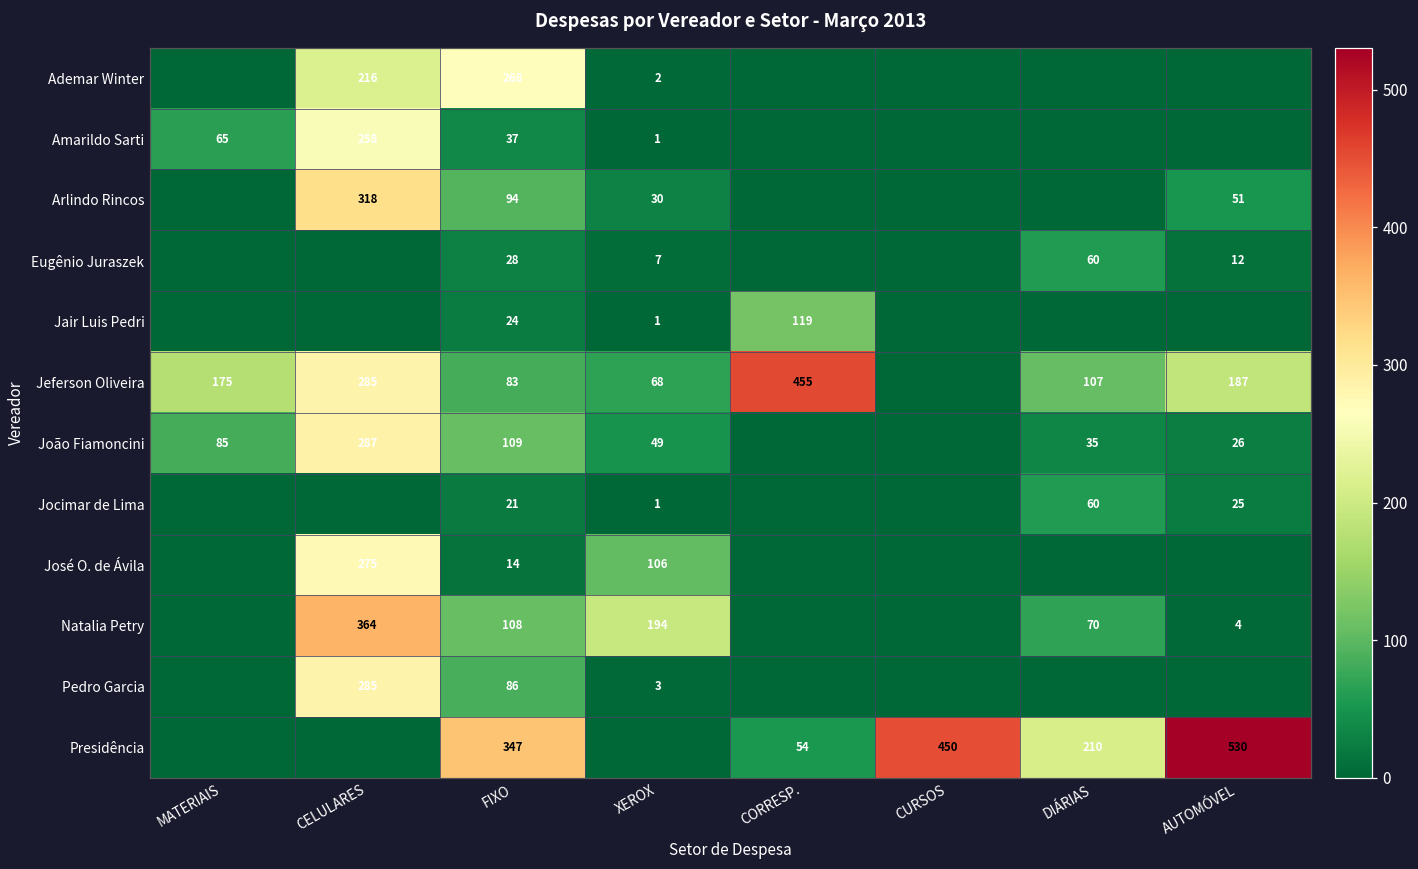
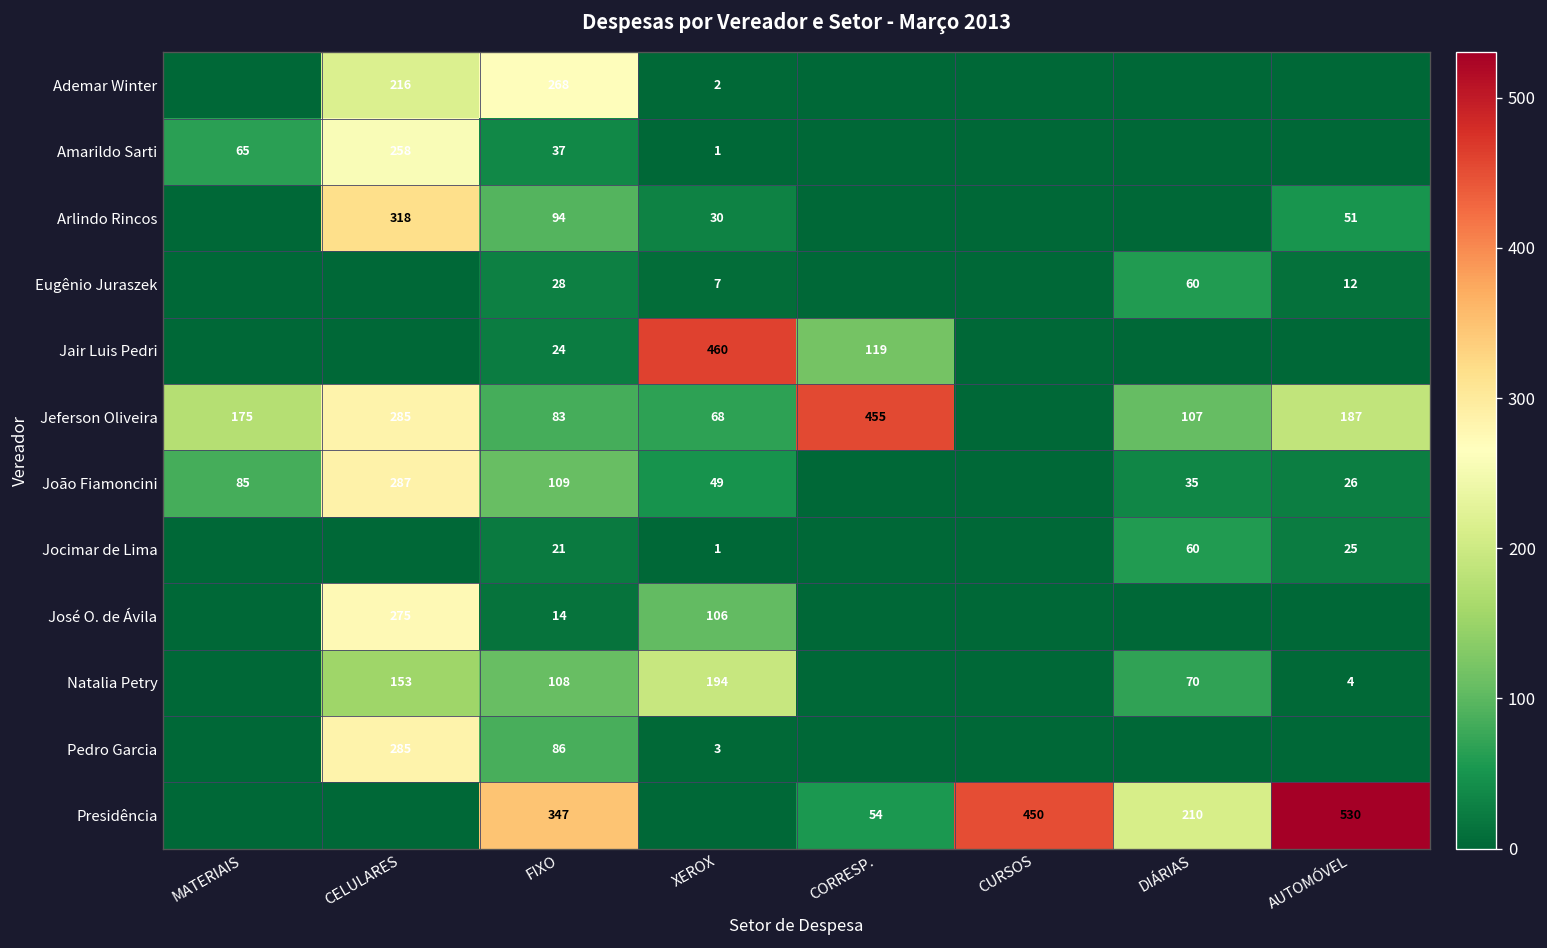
  {
    "Ademar Winter": {
      "CELULARES": 216,
      "FIXO": 268,
      "XEROX": 2
    },
    "Amarildo Sarti": {
      "MATERIAIS": 65,
      "CELULARES": 258,
      "FIXO": 37,
      "XEROX": 1
    },
    "Arlindo Rincos": {
      "CELULARES": 318,
      "FIXO": 94,
      "XEROX": 30,
      "AUTOMÓVEL": 51
    },
    "Eugênio Juraszek": {
      "FIXO": 28,
      "XEROX": 7,
      "DIÁRIAS": 60,
      "AUTOMÓVEL": 12
    },
    "Jair Luis Pedri": {
      "FIXO": 24,
-     "XEROX": 1,
+     "XEROX": 460,
      "CORRESP.": 119
    },
    "Jeferson Oliveira": {
      "MATERIAIS": 175,
      "CELULARES": 285,
      "FIXO": 83,
      "XEROX": 68,
      "CORRESP.": 455,
      "DIÁRIAS": 107,
      "AUTOMÓVEL": 187
    },
    "João Fiamoncini": {
      "MATERIAIS": 85,
      "CELULARES": 287,
      "FIXO": 109,
      "XEROX": 49,
      "DIÁRIAS": 35,
      "AUTOMÓVEL": 26
    },
    "Jocimar de Lima": {
      "FIXO": 21,
      "XEROX": 1,
      "DIÁRIAS": 60,
      "AUTOMÓVEL": 25
    },
    "José O. de Ávila": {
      "CELULARES": 275,
      "FIXO": 14,
      "XEROX": 106
    },
    "Natalia Petry": {
-     "CELULARES": 364,
+     "CELULARES": 153,
      "FIXO": 108,
      "XEROX": 194,
      "DIÁRIAS": 70,
      "AUTOMÓVEL": 4
    },
    "Pedro Garcia": {
      "CELULARES": 285,
      "FIXO": 86,
      "XEROX": 3
    },
    "Presidência": {
      "FIXO": 347,
      "CORRESP.": 54,
      "CURSOS": 450,
      "DIÁRIAS": 210,
      "AUTOMÓVEL": 530
    }
  }
